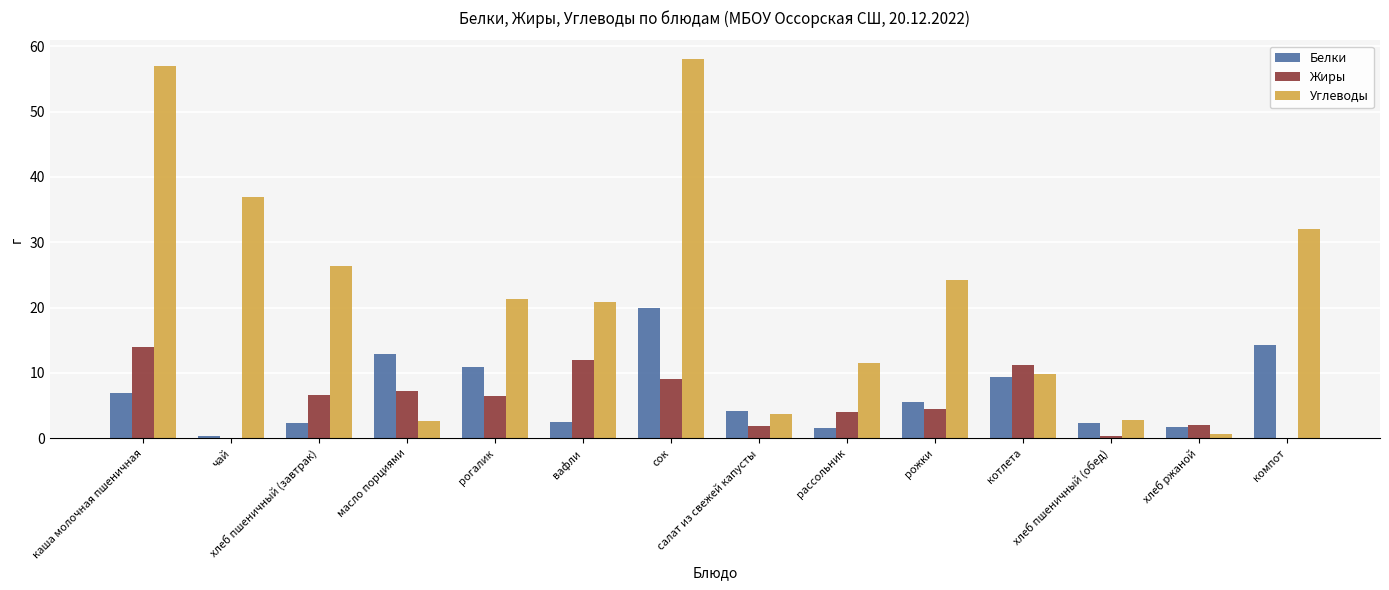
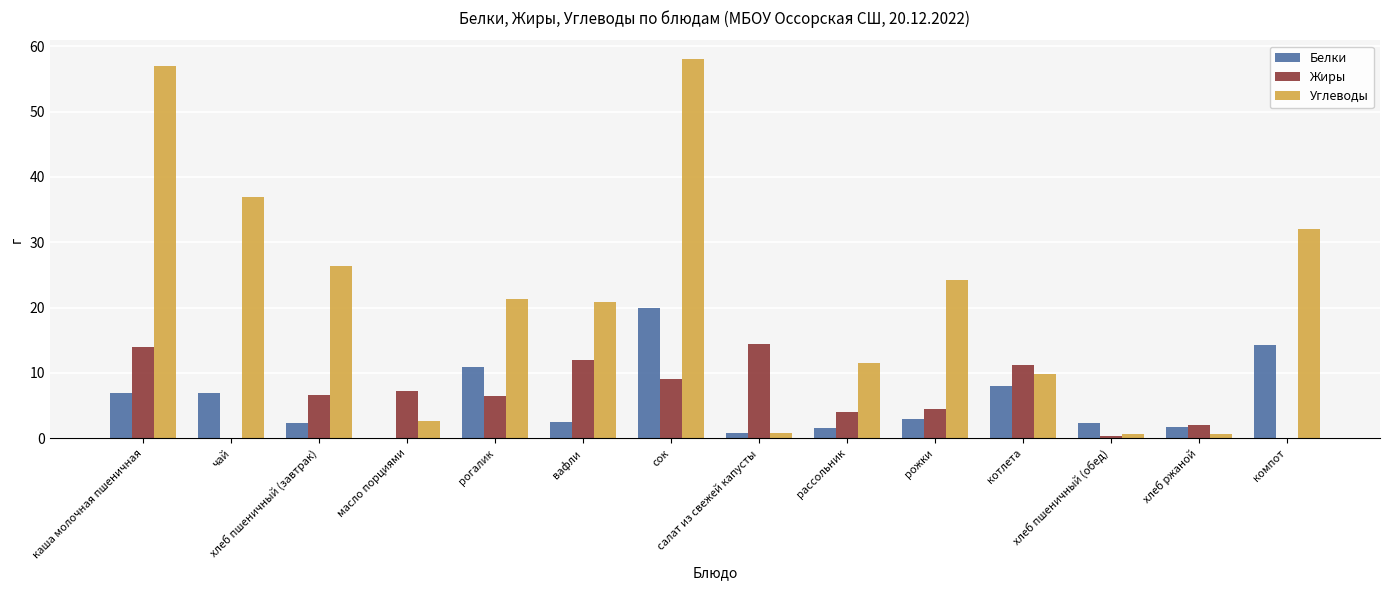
  {
    "Белки": {
      "каша молочная пшеничная": 7,
-     "чай": 0,
+     "чай": 7,
      "хлеб пшеничный (завтрак)": 2,
-     "масло порциями": 13,
+     "масло порциями": 0,
      "рогалик": 11,
      "вафли": 3,
      "сок": 20,
-     "салат из свежей капусты": 4,
+     "салат из свежей капусты": 1,
      "рассольник": 2,
-     "рожки": 6,
-     "котлета": 9,
+     "рожки": 3,
+     "котлета": 8,
      "хлеб пшеничный (обед)": 2,
      "хлеб ржаной": 2,
      "компот": 14
    },
    "Жиры": {
      "каша молочная пшеничная": 14,
      "чай": 0,
      "хлеб пшеничный (завтрак)": 7,
      "масло порциями": 7,
      "рогалик": 6,
      "вафли": 12,
      "сок": 9,
-     "салат из свежей капусты": 2,
+     "салат из свежей капусты": 14,
      "рассольник": 4,
      "рожки": 5,
      "котлета": 11,
      "хлеб ржаной": 2
    },
    "Углеводы": {
      "каша молочная пшеничная": 57,
      "чай": 37,
      "хлеб пшеничный (завтрак)": 26,
      "масло порциями": 3,
      "рогалик": 21,
      "вафли": 21,
      "сок": 58,
-     "салат из свежей капусты": 4,
+     "салат из свежей капусты": 1,
      "рассольник": 12,
      "рожки": 24,
      "котлета": 10,
-     "хлеб пшеничный (обед)": 3,
+     "хлеб пшеничный (обед)": 1,
      "хлеб ржаной": 1,
      "компот": 32
    }
  }
